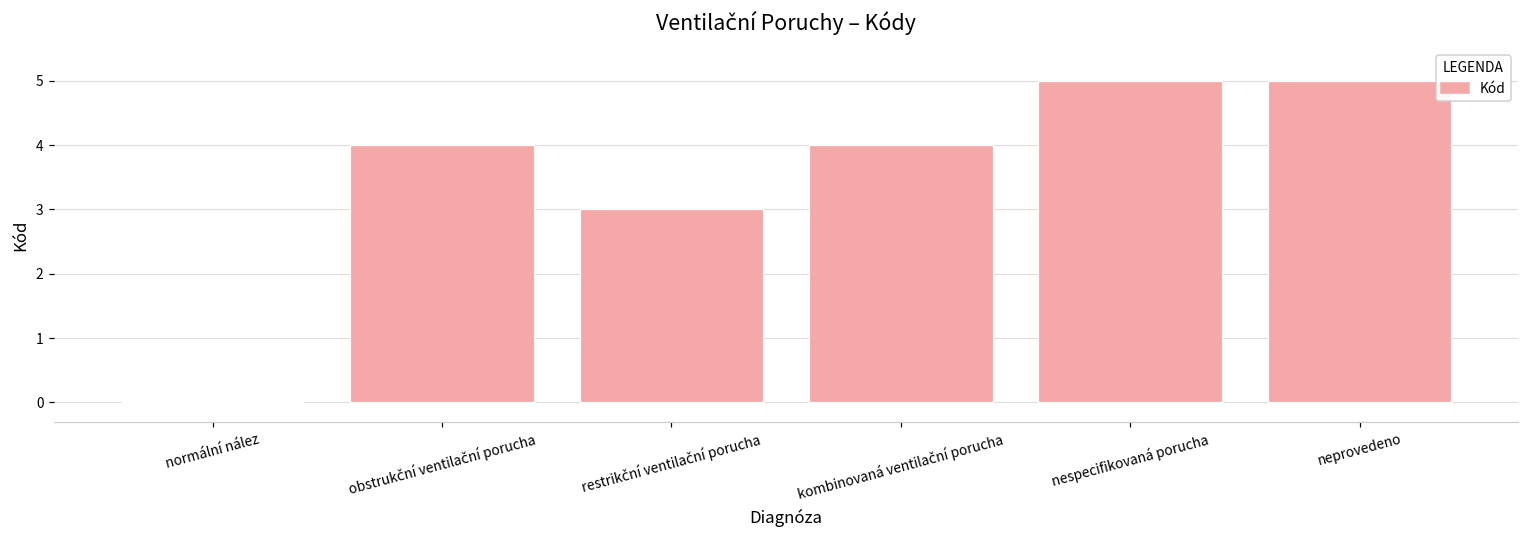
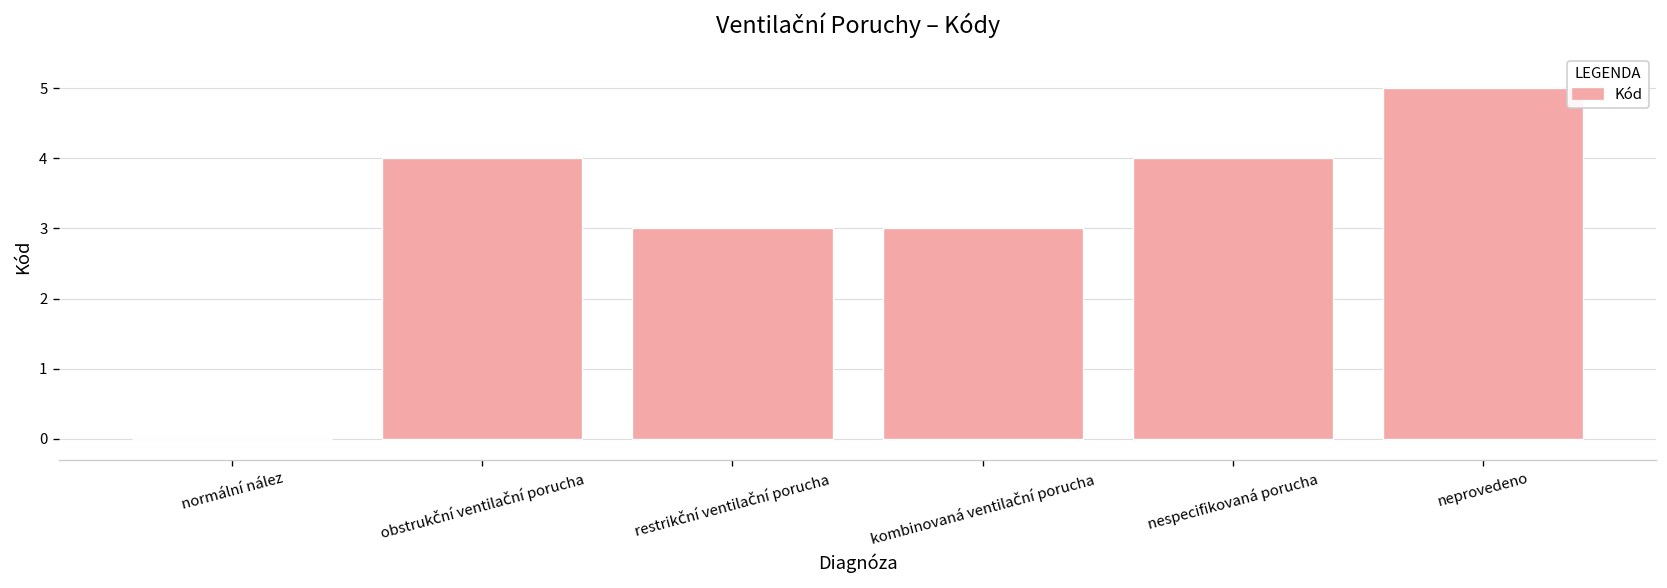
  {
    "normální nález": 0,
    "obstrukční ventilační porucha": 4,
    "restrikční ventilační porucha": 3,
-   "kombinovaná ventilační porucha": 4,
-   "nespecifikovaná porucha": 5,
+   "kombinovaná ventilační porucha": 3,
+   "nespecifikovaná porucha": 4,
    "neprovedeno": 5
  }
